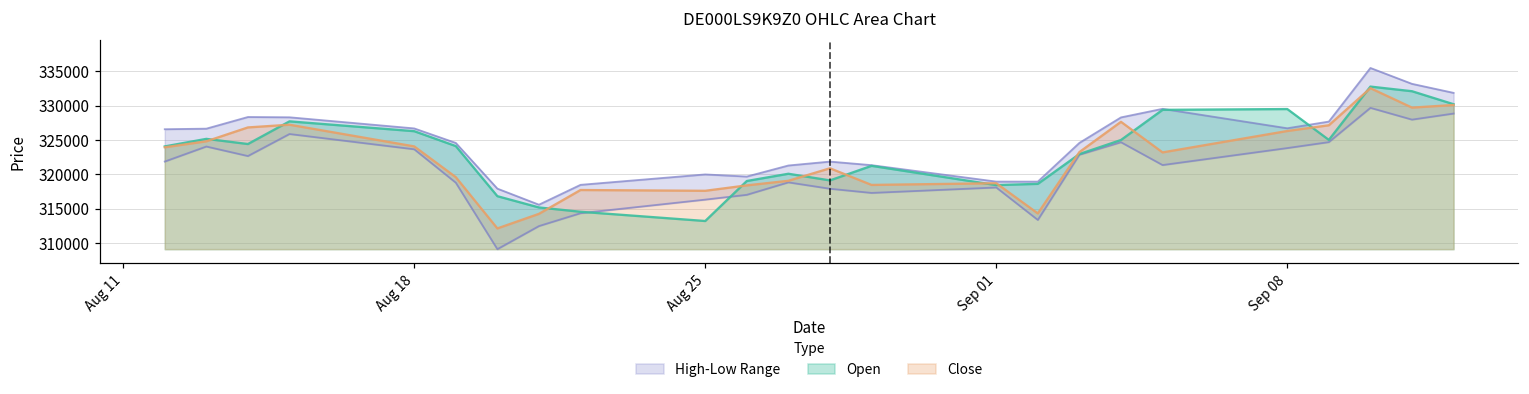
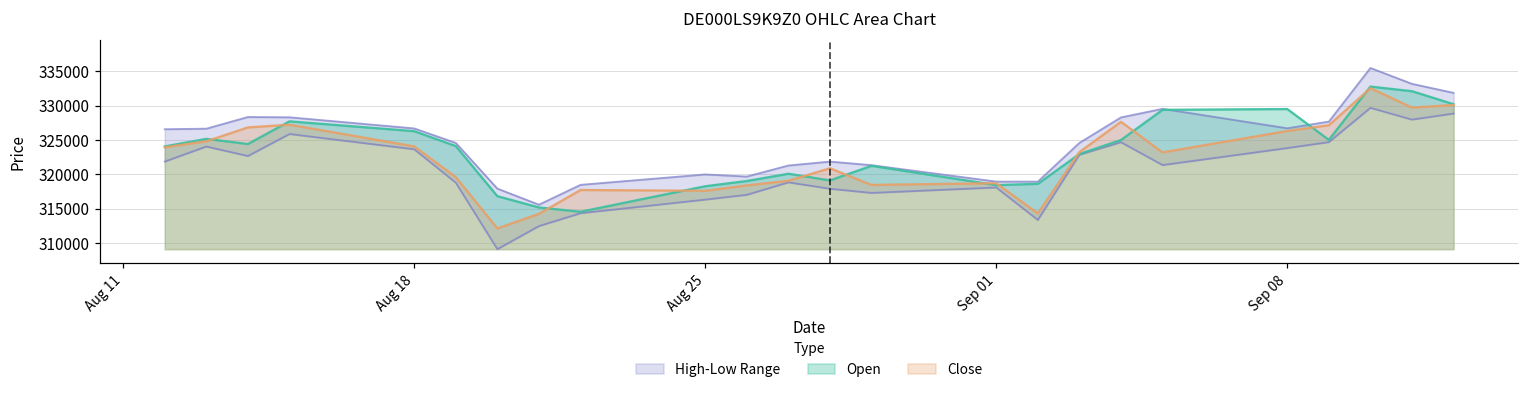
  {
    "Open": {
-     "Aug 25": 313000,
+     "Aug 25": 318000,
      "Sep 08": 330000
    },
    "Close": {
      "Aug 18": 324000,
      "Aug 25": 318000
    }
  }
